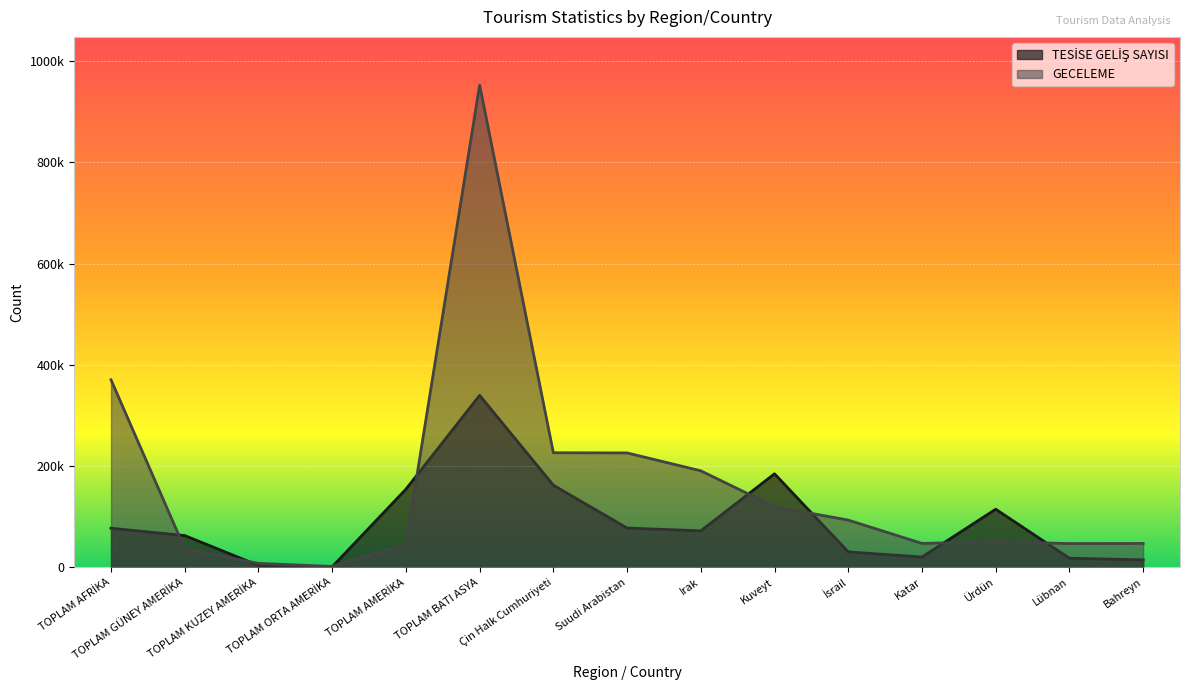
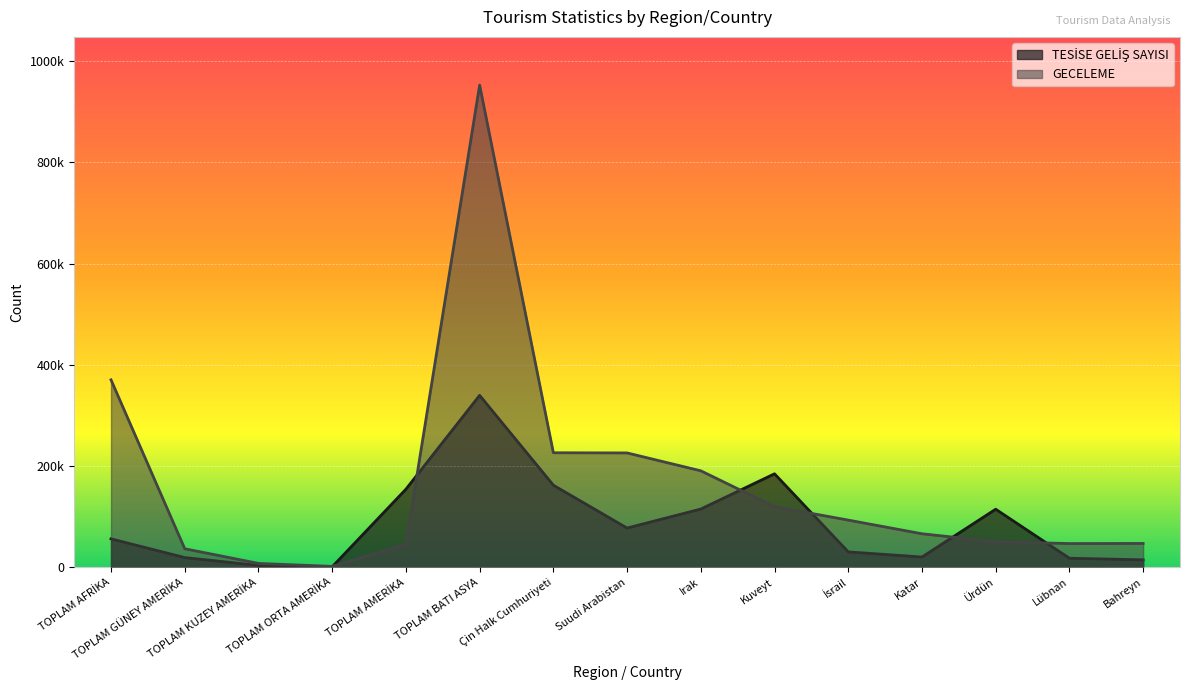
  {
    "TESİSE GELİŞ SAYISI": {
-     "TOPLAM AFRİKA": 80000,
-     "TOPLAM GÜNEY AMERİKA": 60000,
+     "TOPLAM AFRİKA": 60000,
+     "TOPLAM GÜNEY AMERİKA": 20000,
      "TOPLAM AMERİKA": 150000,
      "TOPLAM BATI ASYA": 340000,
      "Çin Halk Cumhuriyeti": 160000,
      "Suudi Arabistan": 80000,
-     "Irak": 70000,
+     "Irak": 110000,
      "Kuveyt": 180000,
      "İsrail": 30000,
      "Katar": 20000,
      "Ürdün": 110000,
      "Lübnan": 20000,
      "Bahreyn": 10000
    },
    "GECELEME": {
      "TOPLAM AFRİKA": 370000,
      "TOPLAM GÜNEY AMERİKA": 40000,
      "TOPLAM AMERİKA": 50000,
      "TOPLAM BATI ASYA": 950000,
      "Çin Halk Cumhuriyeti": 230000,
      "Suudi Arabistan": 230000,
      "Irak": 190000,
      "Kuveyt": 120000,
      "İsrail": 90000,
-     "Katar": 50000,
+     "Katar": 70000,
      "Ürdün": 50000,
      "Lübnan": 50000,
      "Bahreyn": 50000
    }
  }
